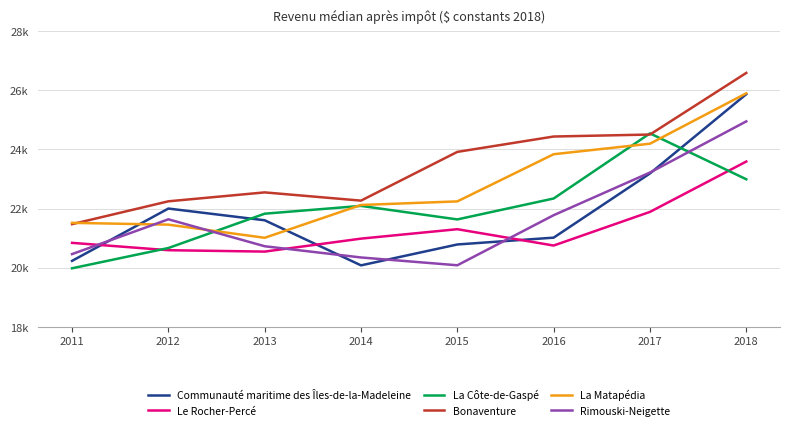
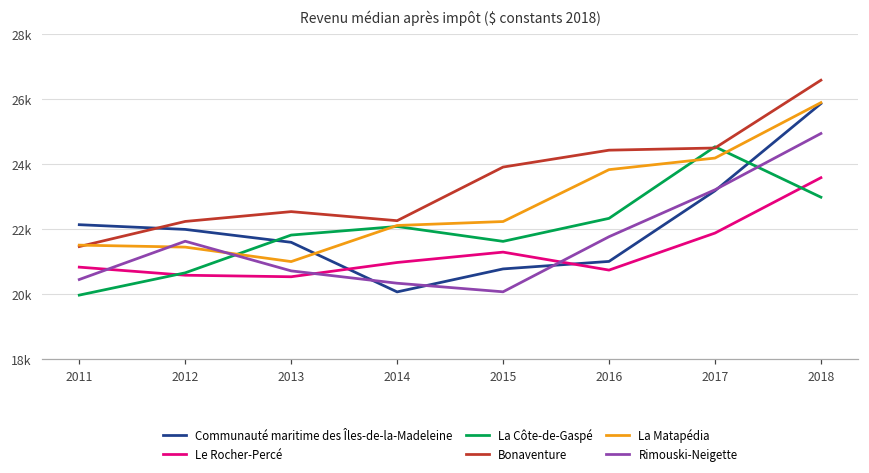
  {
    "Communauté maritime des Îles-de-la-Madeleine": {
-     "2011": 20200,
+     "2011": 22100,
      "2012": 22000,
      "2013": 21600,
      "2014": 20100,
      "2015": 20800,
      "2016": 21000
    },
    "Le Rocher-Percé": {
      "2011": 20800,
      "2013": 20500,
      "2014": 21000,
      "2015": 21300,
      "2016": 20700,
      "2017": 21900,
      "2018": 23600
    },
    "La Côte-de-Gaspé": {
      "2011": 20000,
      "2013": 21800,
      "2015": 21600,
      "2016": 22300,
      "2018": 23000
    },
    "Bonaventure": {
      "2012": 22200,
      "2013": 22500,
      "2014": 22300,
      "2015": 23900,
      "2016": 24400,
      "2018": 26600
    },
    "La Matapédia": {
      "2012": 21500,
      "2013": 21000,
      "2015": 22200,
      "2016": 23800,
      "2017": 24200
    },
    "Rimouski-Neigette": {
      "2011": 20500,
      "2012": 21600,
      "2013": 20700,
      "2014": 20300,
      "2015": 20100,
      "2016": 21800,
      "2018": 25000
    }
  }
